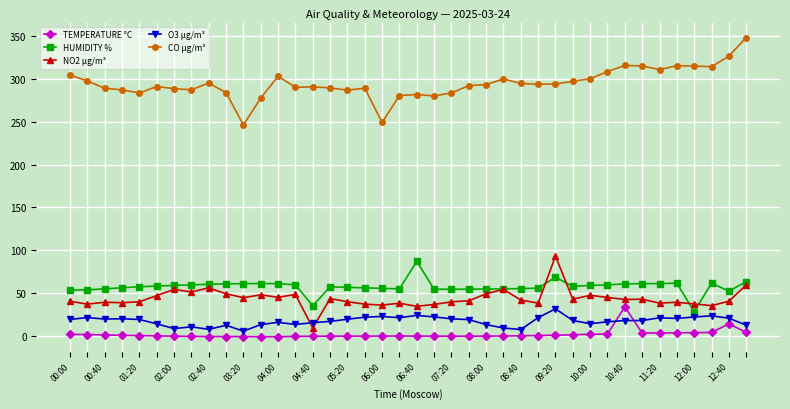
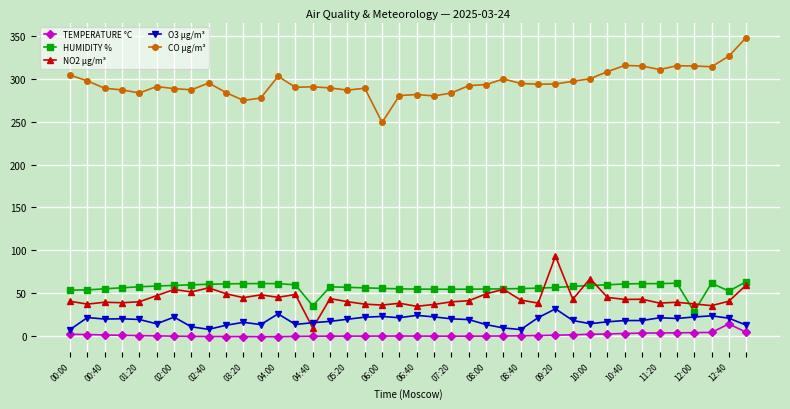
  {
    "TEMPERATURE °C": {
      "00:00": 0,
      "00:40": 0,
      "01:20": 0,
      "02:00": 0,
      "02:40": 0,
      "03:20": 0,
      "04:00": 0,
      "04:40": 0,
      "05:20": 0,
      "06:00": 0,
      "06:40": 0,
      "07:20": 0,
      "08:00": 0,
      "08:40": 0,
      "09:20": 0,
      "10:00": 0,
-     "10:40": 30,
+     "10:40": 0,
      "11:20": 0,
      "12:00": 0,
      "12:40": 10
    },
    "HUMIDITY %": {
      "00:00": 50,
      "00:40": 50,
      "01:20": 60,
      "02:00": 60,
      "02:40": 60,
      "03:20": 60,
      "04:00": 60,
      "04:40": 40,
      "05:20": 60,
      "06:00": 60,
-     "06:40": 90,
+     "06:40": 50,
      "07:20": 50,
      "08:00": 50,
      "08:40": 60,
-     "09:20": 70,
+     "09:20": 60,
      "10:00": 60,
      "10:40": 60,
      "11:20": 60,
      "12:00": 30,
      "12:40": 50
    },
    "NO2 µg/m³": {
      "00:00": 40,
      "00:40": 40,
      "01:20": 40,
      "02:00": 50,
      "02:40": 60,
      "03:20": 40,
      "04:00": 40,
      "04:40": 10,
      "05:20": 40,
      "06:00": 40,
      "06:40": 30,
      "07:20": 40,
      "08:00": 50,
      "08:40": 40,
      "09:20": 90,
-     "10:00": 50,
+     "10:00": 70,
      "10:40": 40,
      "11:20": 40,
      "12:00": 40,
      "12:40": 40
    },
    "O3 µg/m³": {
-     "00:00": 20,
+     "00:00": 10,
      "00:40": 20,
      "01:20": 20,
-     "02:00": 10,
+     "02:00": 20,
      "02:40": 10,
-     "03:20": 10,
-     "04:00": 20,
+     "03:20": 20,
+     "04:00": 30,
      "04:40": 20,
      "05:20": 20,
      "06:00": 20,
      "06:40": 20,
      "07:20": 20,
      "08:00": 10,
      "08:40": 10,
      "09:20": 30,
      "10:00": 10,
      "10:40": 20,
      "11:20": 20,
      "12:00": 20,
      "12:40": 20
    },
    "CO µg/m³": {
      "00:00": 300,
      "00:40": 290,
      "01:20": 280,
      "02:00": 290,
      "02:40": 300,
-     "03:20": 250,
+     "03:20": 270,
      "04:00": 300,
      "04:40": 290,
      "05:20": 290,
      "06:00": 250,
      "06:40": 280,
      "07:20": 280,
      "08:00": 290,
      "08:40": 290,
      "09:20": 290,
      "10:00": 300,
      "10:40": 320,
      "11:20": 310,
      "12:00": 320,
      "12:40": 330
    }
  }
